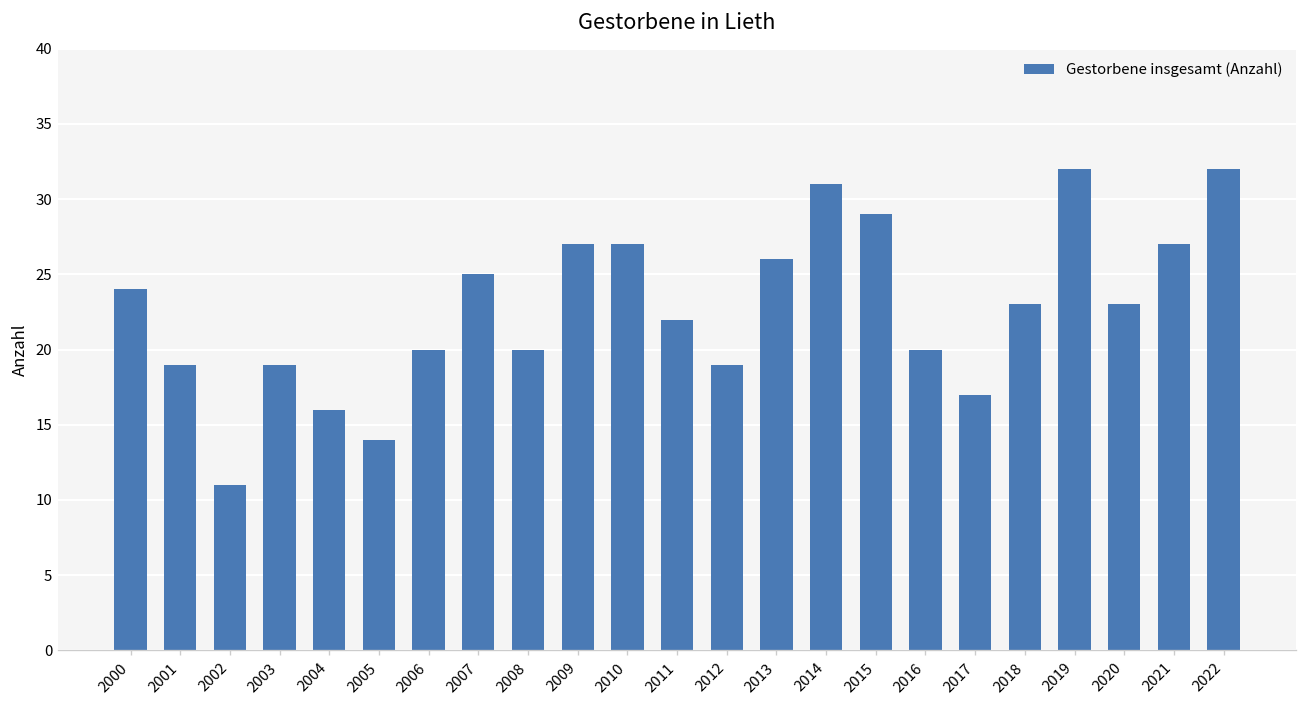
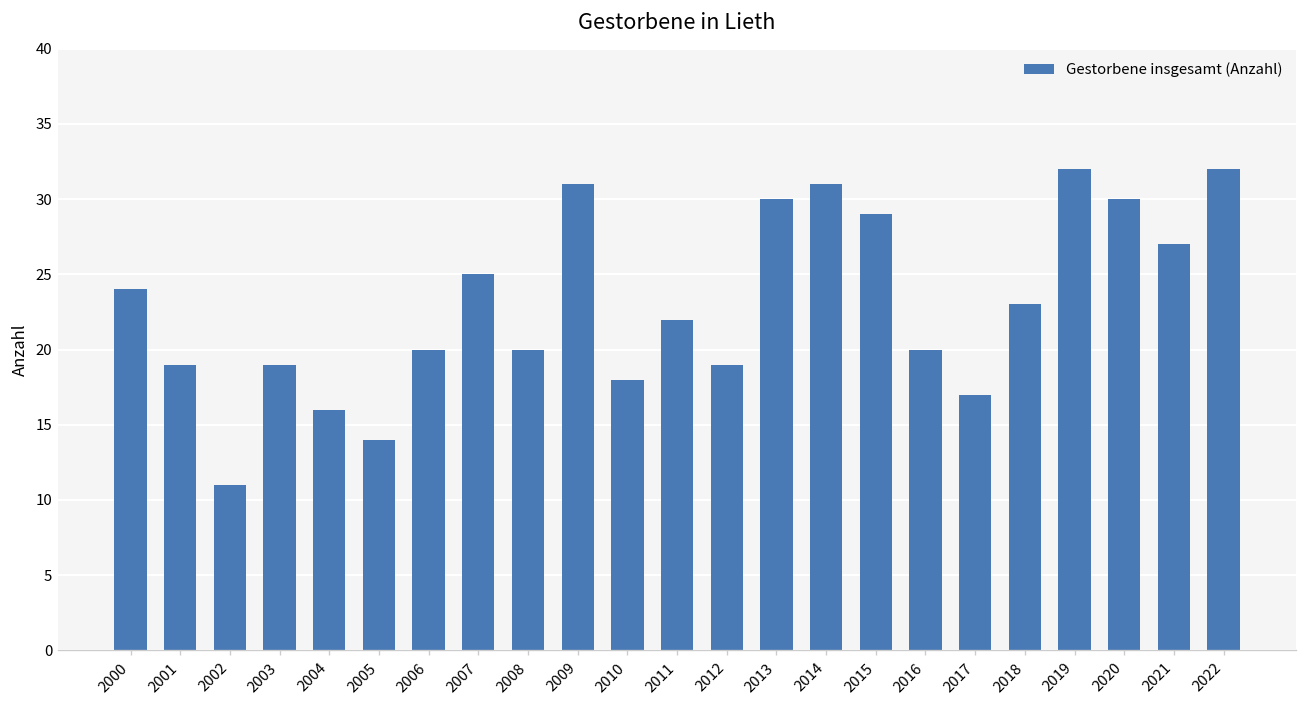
  {
    "2000": 24,
    "2001": 19,
    "2002": 11,
    "2003": 19,
    "2004": 16,
    "2005": 14,
    "2006": 20,
    "2007": 25,
    "2008": 20,
-   "2009": 27,
-   "2010": 27,
+   "2009": 31,
+   "2010": 18,
    "2011": 22,
    "2012": 19,
-   "2013": 26,
+   "2013": 30,
    "2014": 31,
    "2015": 29,
    "2016": 20,
    "2017": 17,
    "2018": 23,
    "2019": 32,
-   "2020": 23,
+   "2020": 30,
    "2021": 27,
    "2022": 32
  }
